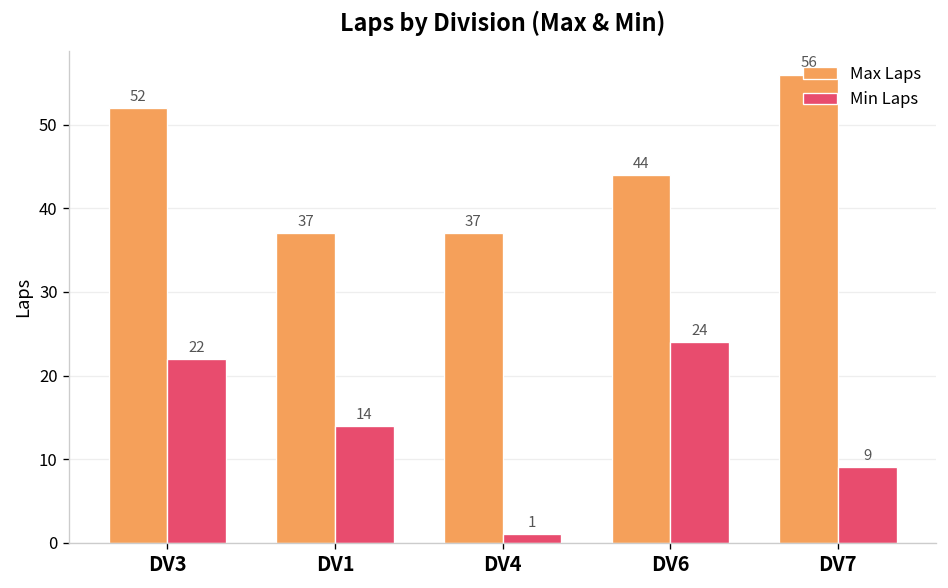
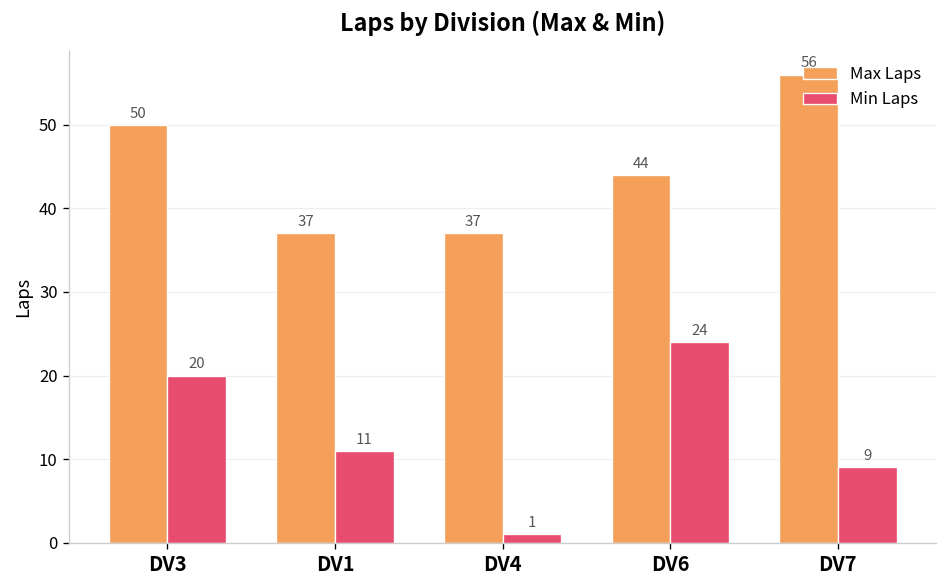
  {
    "Max Laps": {
-     "DV3": 52,
+     "DV3": 50,
      "DV1": 37,
      "DV4": 37,
      "DV6": 44,
      "DV7": 56
    },
    "Min Laps": {
-     "DV3": 22,
-     "DV1": 14,
+     "DV3": 20,
+     "DV1": 11,
      "DV4": 1,
      "DV6": 24,
      "DV7": 9
    }
  }
